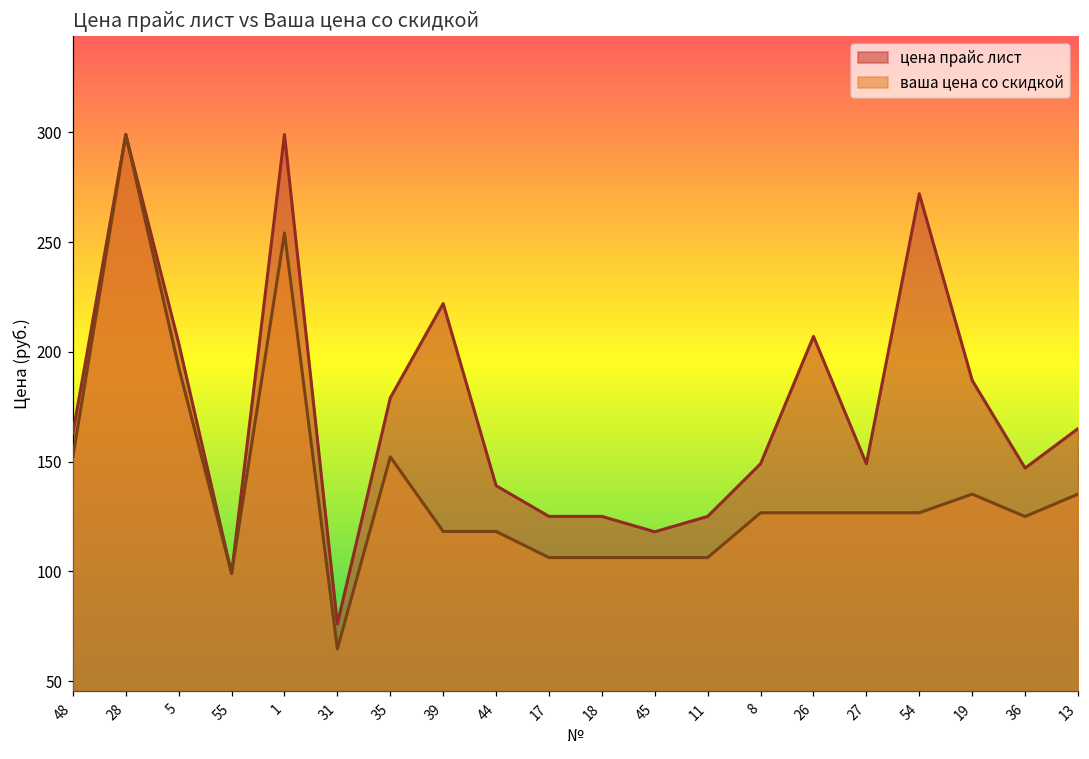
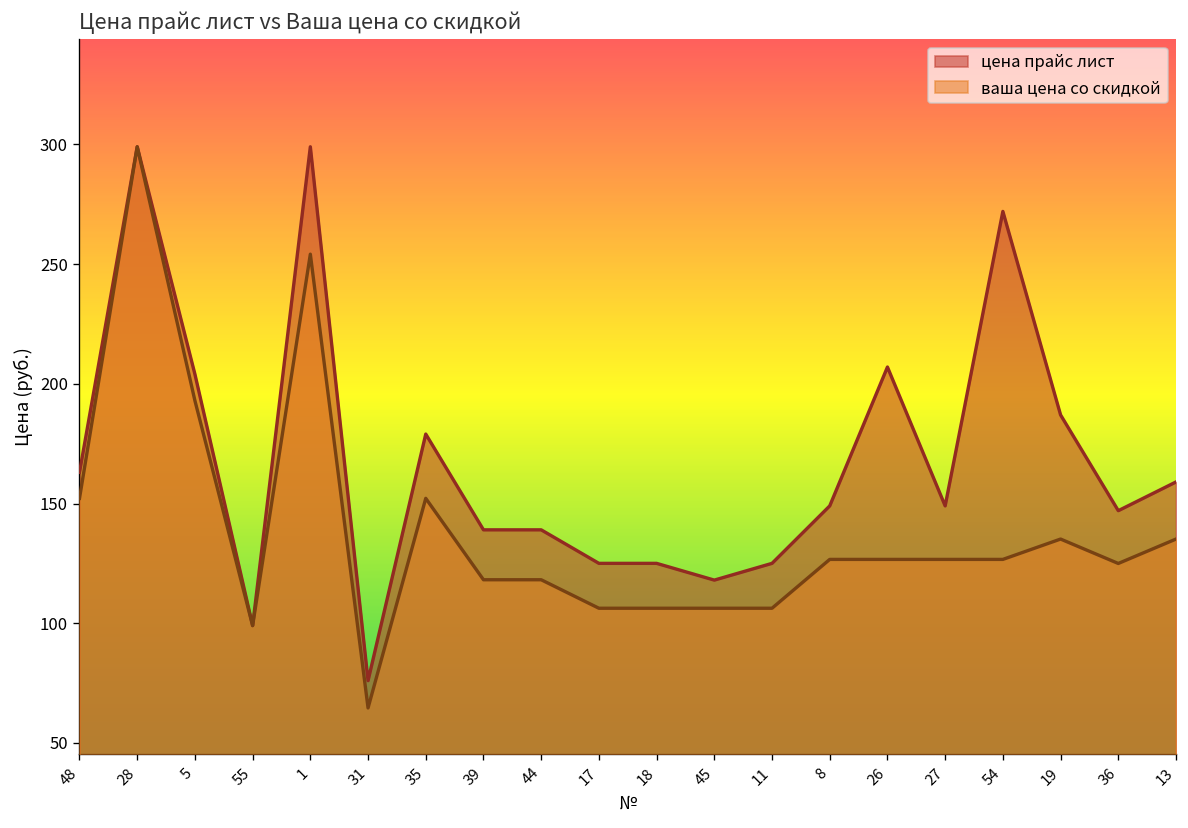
  {
    "цена прайс лист": {
      "48": 163,
      "5": 204,
      "1": 299,
      "31": 76,
      "35": 179,
-     "39": 222,
+     "39": 139,
      "44": 139,
      "17": 125,
      "18": 125,
      "45": 118,
      "11": 125,
      "8": 149,
      "26": 207,
      "27": 149,
      "54": 272,
      "19": 187,
      "36": 147,
-     "13": 165
+     "13": 159
    },
    "ваша цена со скидкой": {
      "48": 152,
      "5": 193,
      "1": 254,
      "31": 65,
      "35": 152,
      "39": 118,
      "44": 118,
      "17": 106,
      "18": 106,
      "45": 106,
      "11": 106,
      "8": 127,
      "26": 127,
      "27": 127,
      "54": 127,
      "19": 135,
      "36": 125,
      "13": 135
    }
  }
